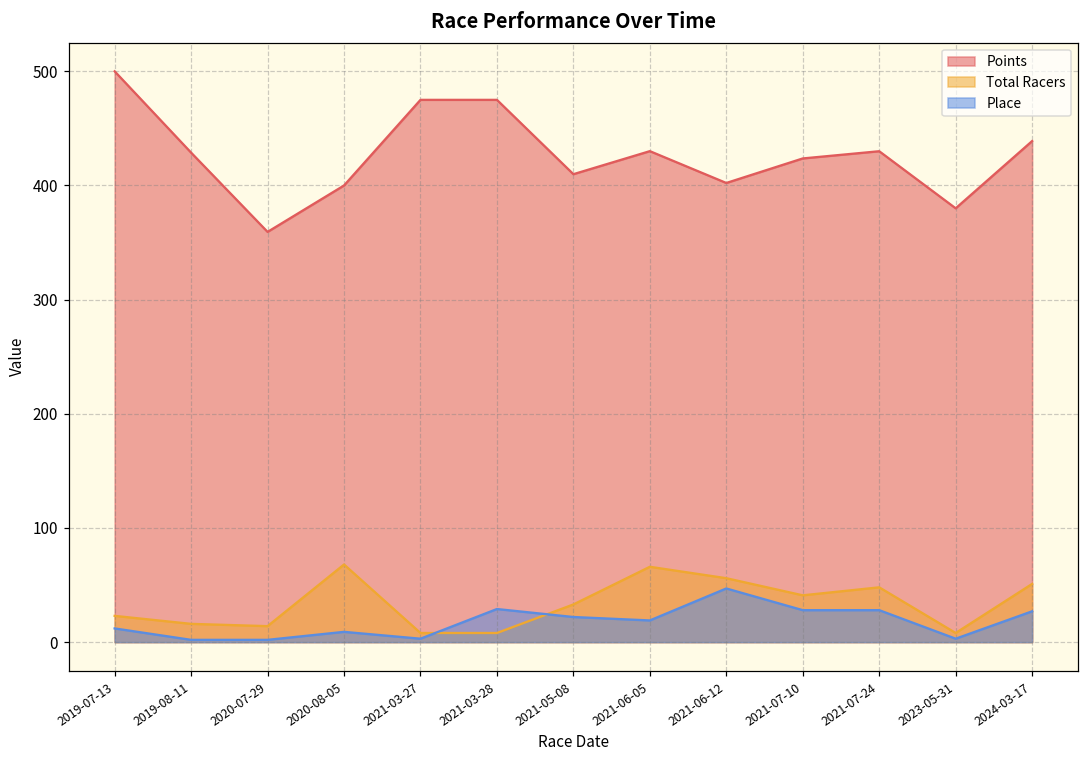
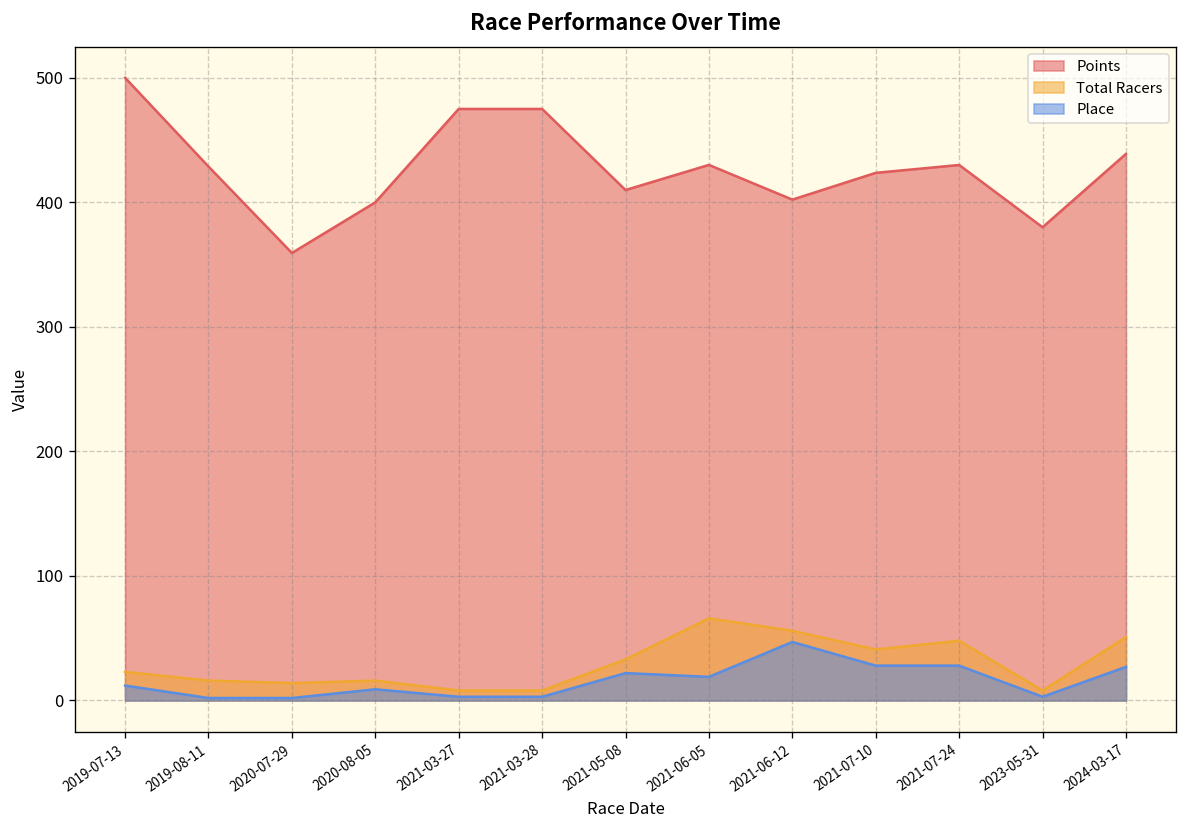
  {
    "Points": {
      "2019-07-13": 500,
      "2019-08-11": 429,
      "2020-07-29": 359,
      "2020-08-05": 400,
      "2021-03-27": 475,
      "2021-03-28": 475,
      "2021-05-08": 410,
      "2021-06-05": 430,
      "2021-06-12": 402,
      "2021-07-10": 424,
      "2021-07-24": 430,
      "2023-05-31": 380,
      "2024-03-17": 439
    },
    "Total Racers": {
      "2019-07-13": 23,
      "2019-08-11": 16,
      "2020-07-29": 14,
-     "2020-08-05": 68,
+     "2020-08-05": 16,
      "2021-03-27": 8,
      "2021-03-28": 8,
      "2021-05-08": 33,
      "2021-06-05": 66,
      "2021-06-12": 56,
      "2021-07-10": 41,
      "2021-07-24": 48,
      "2023-05-31": 8,
      "2024-03-17": 51
    },
    "Place": {
      "2019-07-13": 12,
      "2019-08-11": 2,
      "2020-07-29": 2,
      "2020-08-05": 9,
      "2021-03-27": 3,
-     "2021-03-28": 29,
+     "2021-03-28": 3,
      "2021-05-08": 22,
      "2021-06-05": 19,
      "2021-06-12": 47,
      "2021-07-10": 28,
      "2021-07-24": 28,
      "2023-05-31": 3,
      "2024-03-17": 27
    }
  }
